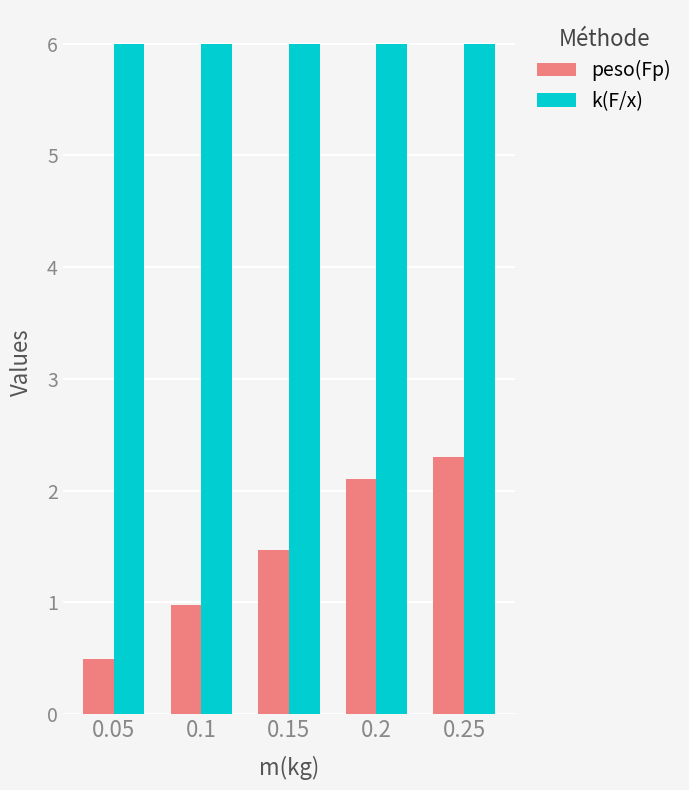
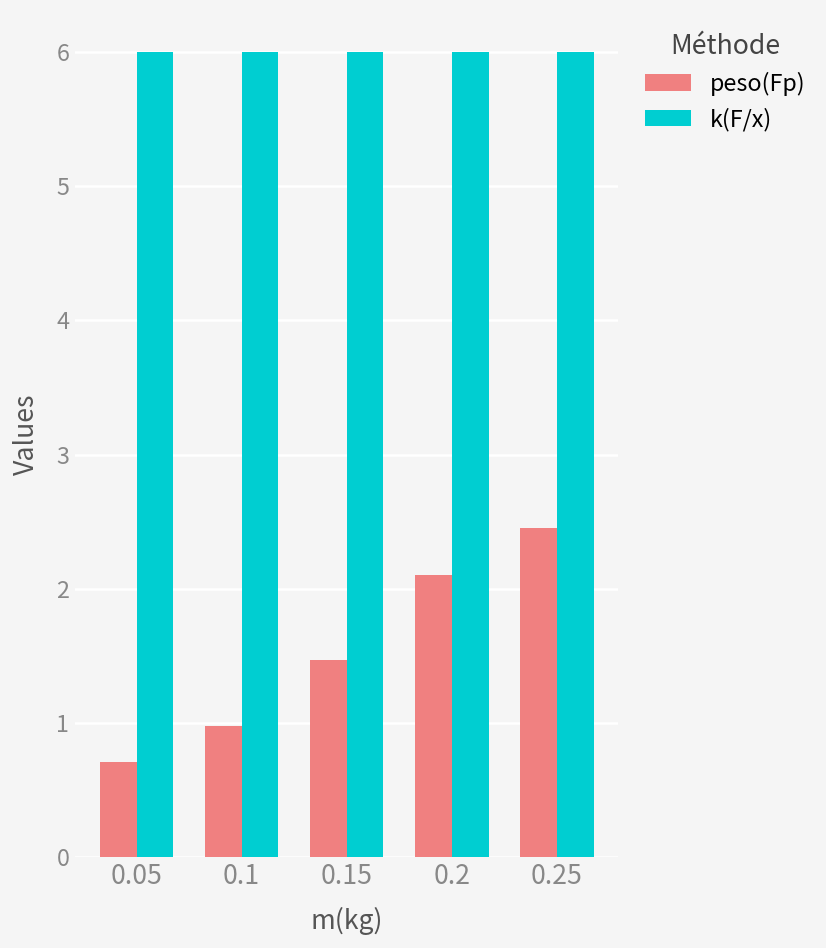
  {
    "peso(Fp)": {
-     "0.05": 0.49,
+     "0.05": 0.71,
      "0.1": 0.98,
      "0.15": 1.47,
      "0.2": 2.10,
-     "0.25": 2.30
+     "0.25": 2.45
    },
    "k(F/x)": {
      "0.05": 6.00,
      "0.1": 6.00,
      "0.15": 6.00,
      "0.2": 6.00,
      "0.25": 6.00
    }
  }
